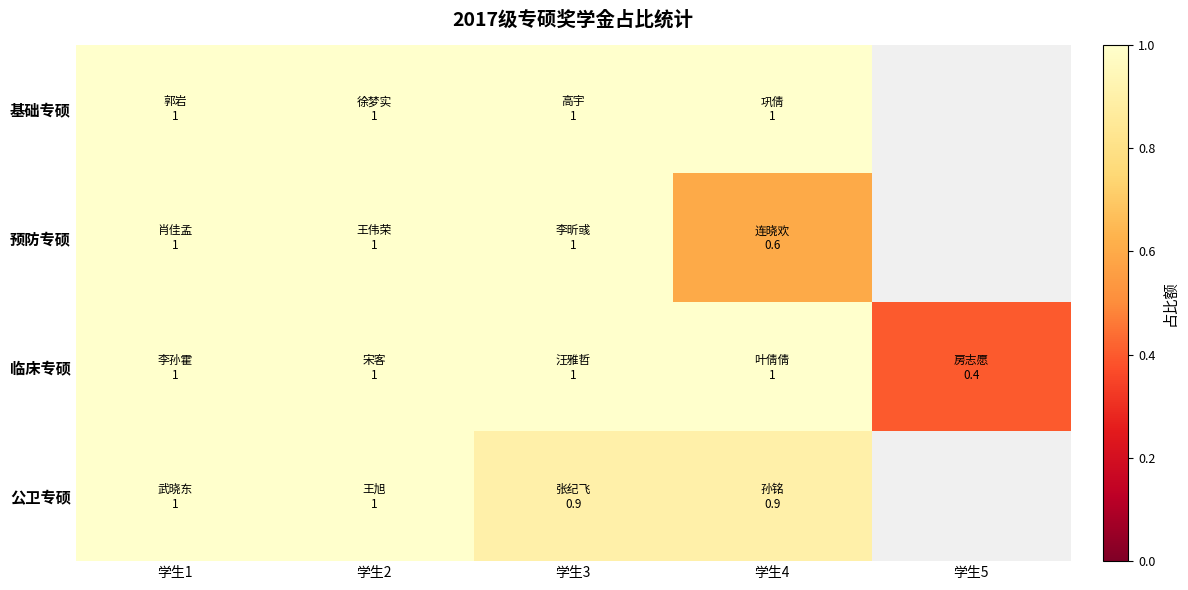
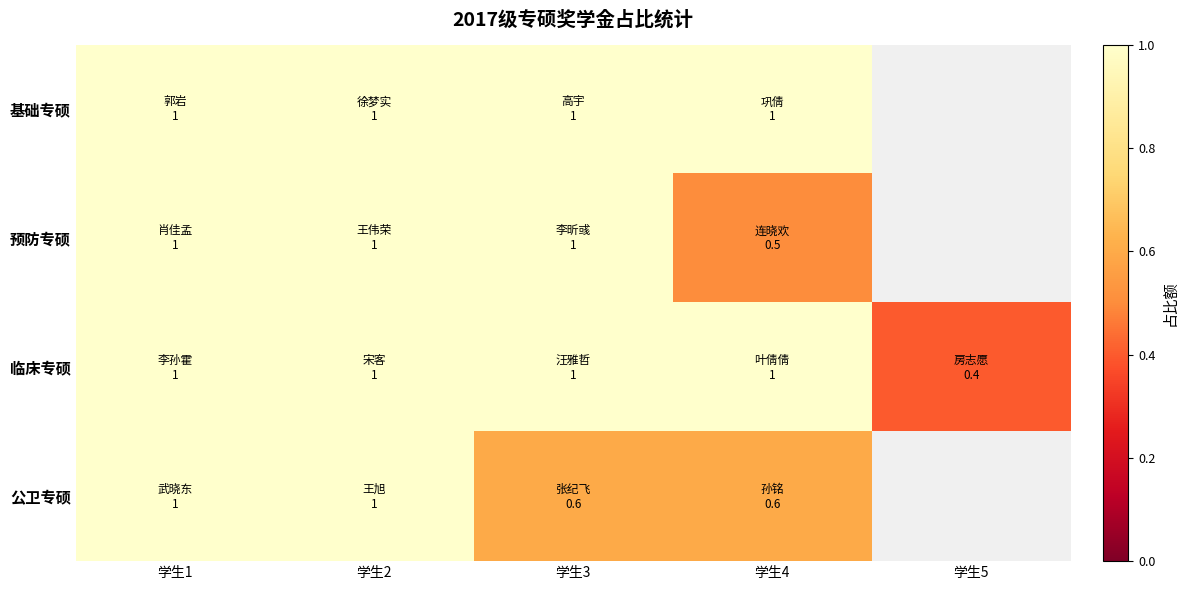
  {
    "基础专硕": {
      "学生1": 1,
      "学生2": 1,
      "学生3": 1,
      "学生4": 1
    },
    "预防专硕": {
      "学生1": 1,
      "学生2": 1,
      "学生3": 1,
-     "学生4": 0.6
+     "学生4": 0.5
    },
    "临床专硕": {
      "学生1": 1,
      "学生2": 1,
      "学生3": 1,
      "学生4": 1,
      "学生5": 0.4
    },
    "公卫专硕": {
      "学生1": 1,
      "学生2": 1,
-     "学生3": 0.9,
-     "学生4": 0.9
+     "学生3": 0.6,
+     "学生4": 0.6
    }
  }
